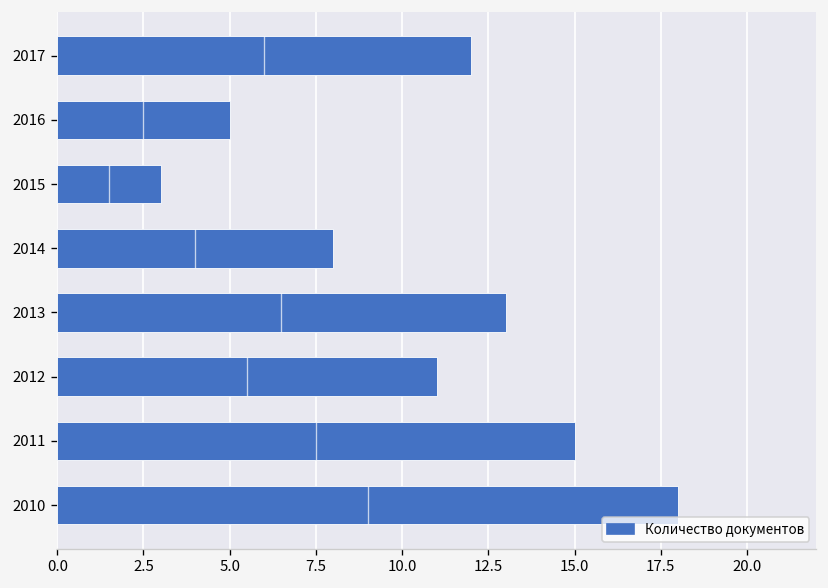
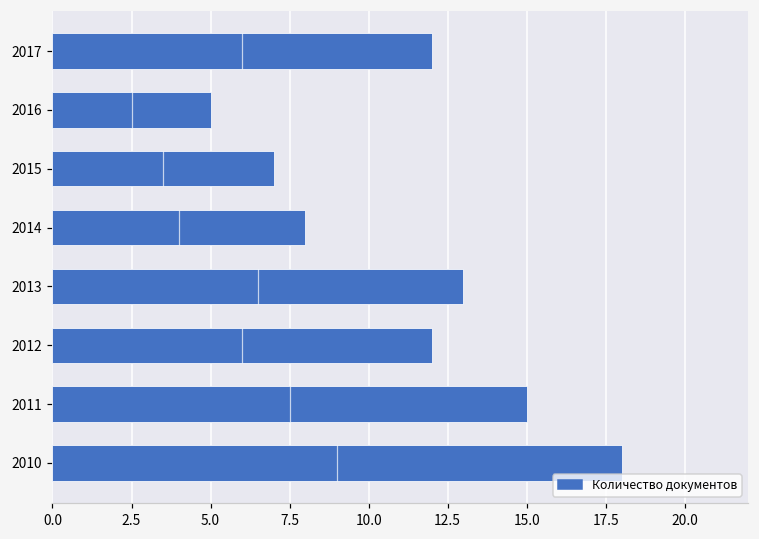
  {
    "2017": 12,
    "2016": 5,
-   "2015": 3,
+   "2015": 7,
    "2014": 8,
    "2013": 13,
-   "2012": 11,
+   "2012": 12,
    "2011": 15,
    "2010": 18
  }
